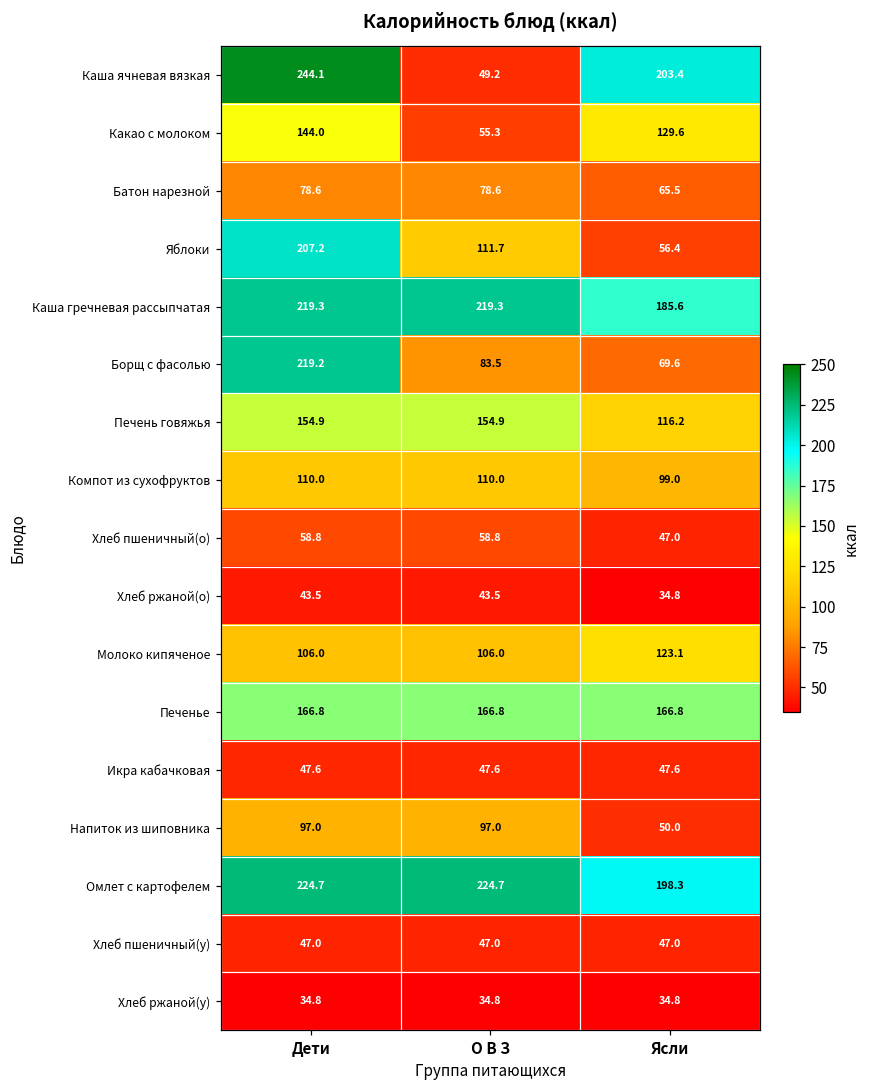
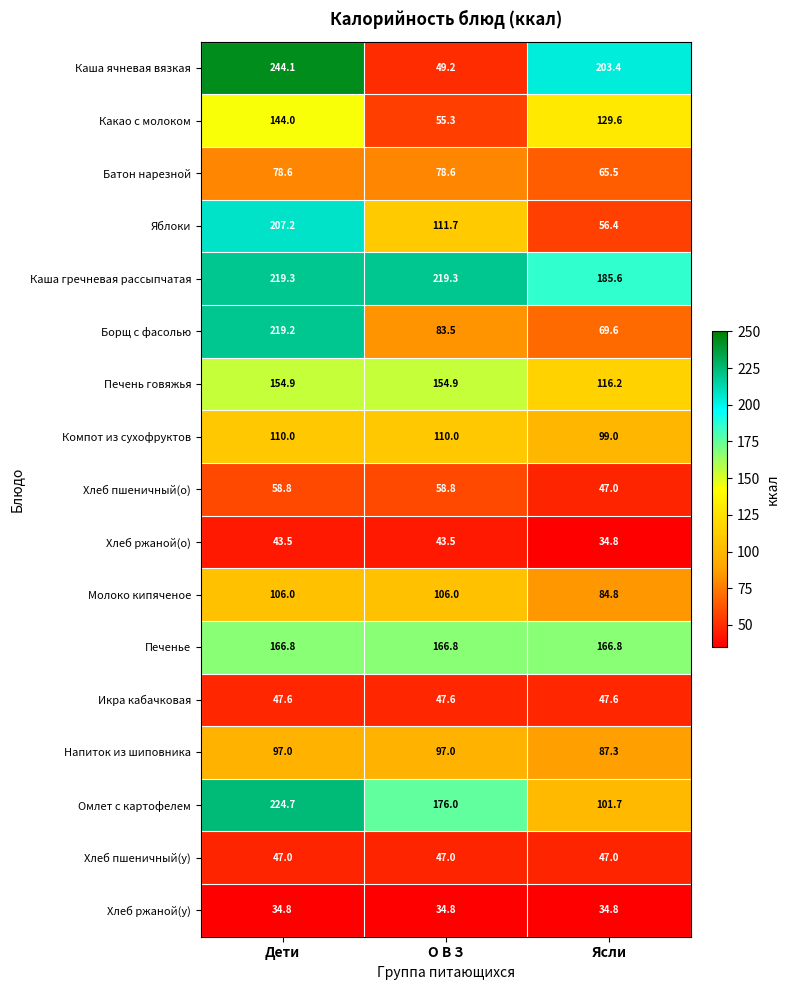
  {
    "Каша ячневая вязкая": {
      "Дети": 244.1,
      "О В З": 49.2,
      "Ясли": 203.4
    },
    "Какао с молоком": {
      "Дети": 144.0,
      "О В З": 55.3,
      "Ясли": 129.6
    },
    "Батон нарезной": {
      "Дети": 78.6,
      "О В З": 78.6,
      "Ясли": 65.5
    },
    "Яблоки": {
      "Дети": 207.2,
      "О В З": 111.7,
      "Ясли": 56.4
    },
    "Каша гречневая рассыпчатая": {
      "Дети": 219.3,
      "О В З": 219.3,
      "Ясли": 185.6
    },
    "Борщ с фасолью": {
      "Дети": 219.2,
      "О В З": 83.5,
      "Ясли": 69.6
    },
    "Печень говяжья": {
      "Дети": 154.9,
      "О В З": 154.9,
      "Ясли": 116.2
    },
    "Компот из сухофруктов": {
      "Дети": 110.0,
      "О В З": 110.0,
      "Ясли": 99.0
    },
    "Хлеб пшеничный(о)": {
      "Дети": 58.8,
      "О В З": 58.8,
      "Ясли": 47.0
    },
    "Хлеб ржаной(о)": {
      "Дети": 43.5,
      "О В З": 43.5,
      "Ясли": 34.8
    },
    "Молоко кипяченое": {
      "Дети": 106.0,
      "О В З": 106.0,
-     "Ясли": 123.1
+     "Ясли": 84.8
    },
    "Печенье": {
      "Дети": 166.8,
      "О В З": 166.8,
      "Ясли": 166.8
    },
    "Икра кабачковая": {
      "Дети": 47.6,
      "О В З": 47.6,
      "Ясли": 47.6
    },
    "Напиток из шиповника": {
      "Дети": 97.0,
      "О В З": 97.0,
-     "Ясли": 50.0
+     "Ясли": 87.3
    },
    "Омлет с картофелем": {
      "Дети": 224.7,
-     "О В З": 224.7,
-     "Ясли": 198.3
+     "О В З": 176.0,
+     "Ясли": 101.7
    },
    "Хлеб пшеничный(у)": {
      "Дети": 47.0,
      "О В З": 47.0,
      "Ясли": 47.0
    },
    "Хлеб ржаной(у)": {
      "Дети": 34.8,
      "О В З": 34.8,
      "Ясли": 34.8
    }
  }
